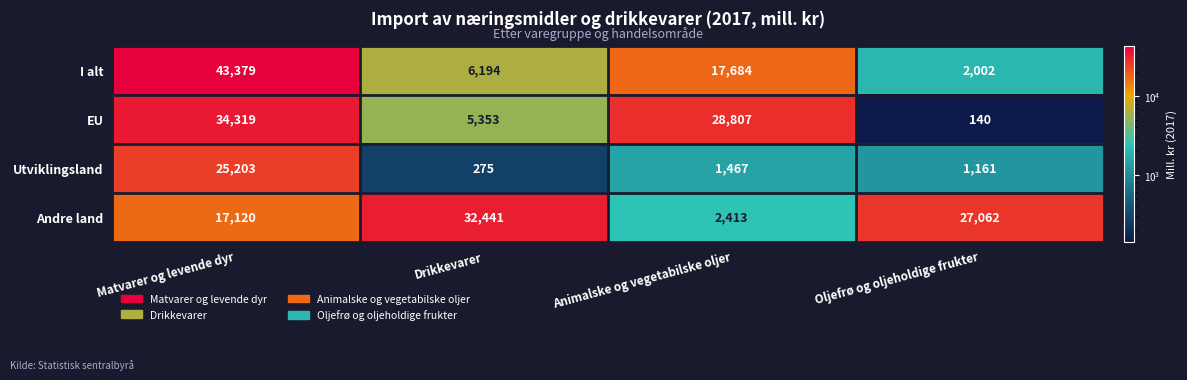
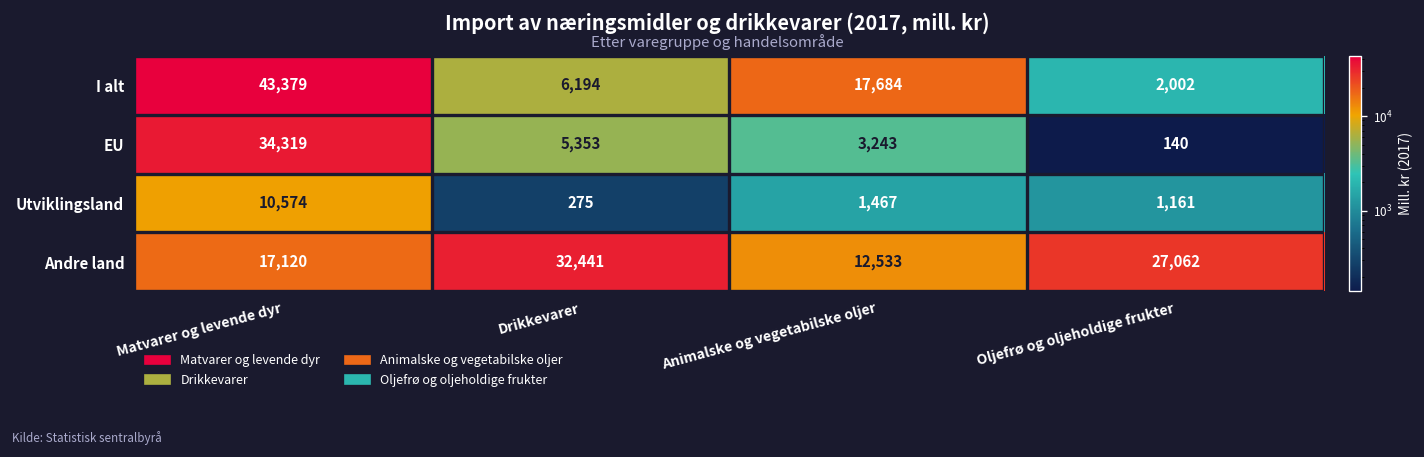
  {
    "I alt": {
      "Matvarer og levende dyr": "43,379",
      "Drikkevarer": "6,194",
      "Animalske og vegetabilske oljer": "17,684",
      "Oljefrø og oljeholdige frukter": "2,002"
    },
    "EU": {
      "Matvarer og levende dyr": "34,319",
      "Drikkevarer": "5,353",
-     "Animalske og vegetabilske oljer": "28,807",
+     "Animalske og vegetabilske oljer": "3,243",
      "Oljefrø og oljeholdige frukter": "140"
    },
    "Utviklingsland": {
-     "Matvarer og levende dyr": "25,203",
+     "Matvarer og levende dyr": "10,574",
      "Drikkevarer": "275",
      "Animalske og vegetabilske oljer": "1,467",
      "Oljefrø og oljeholdige frukter": "1,161"
    },
    "Andre land": {
      "Matvarer og levende dyr": "17,120",
      "Drikkevarer": "32,441",
-     "Animalske og vegetabilske oljer": "2,413",
+     "Animalske og vegetabilske oljer": "12,533",
      "Oljefrø og oljeholdige frukter": "27,062"
    }
  }
